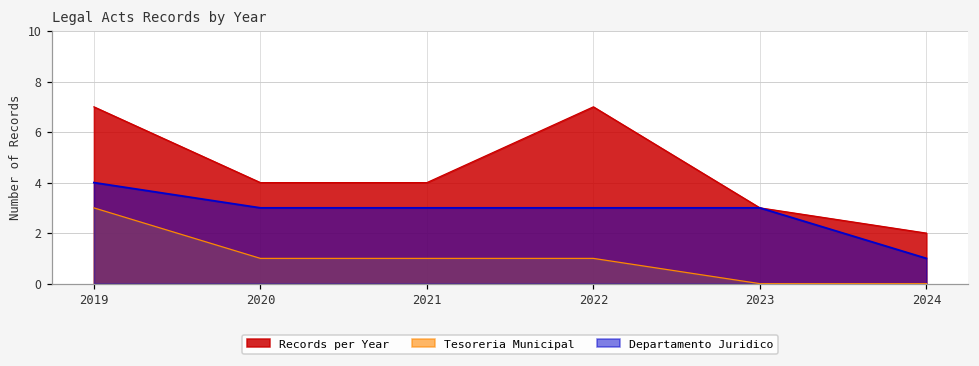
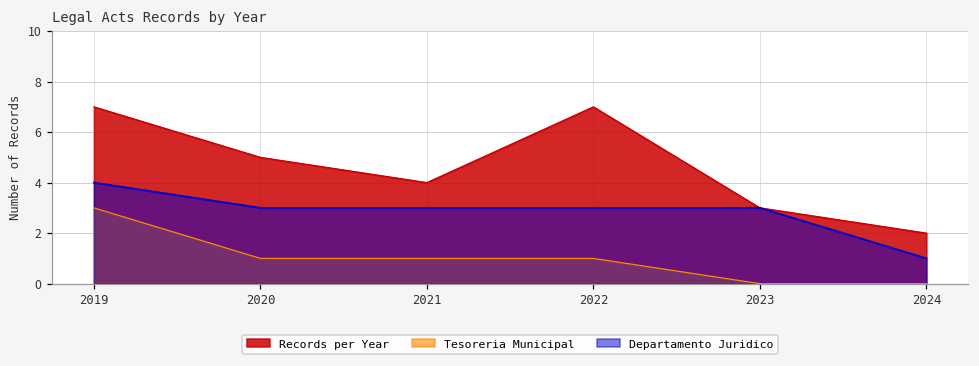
  {
    "Records per Year": {
      "2019": 7,
-     "2020": 4,
+     "2020": 5,
      "2021": 4,
      "2022": 7,
      "2024": 2
    },
    "Tesoreria Municipal": {
      "2019": 3,
      "2020": 1,
      "2021": 1,
      "2022": 1,
      "2023": 0,
      "2024": 0
    },
    "Departamento Juridico": {
      "2019": 4,
      "2020": 3,
      "2021": 3,
      "2022": 3,
      "2024": 1
    }
  }
